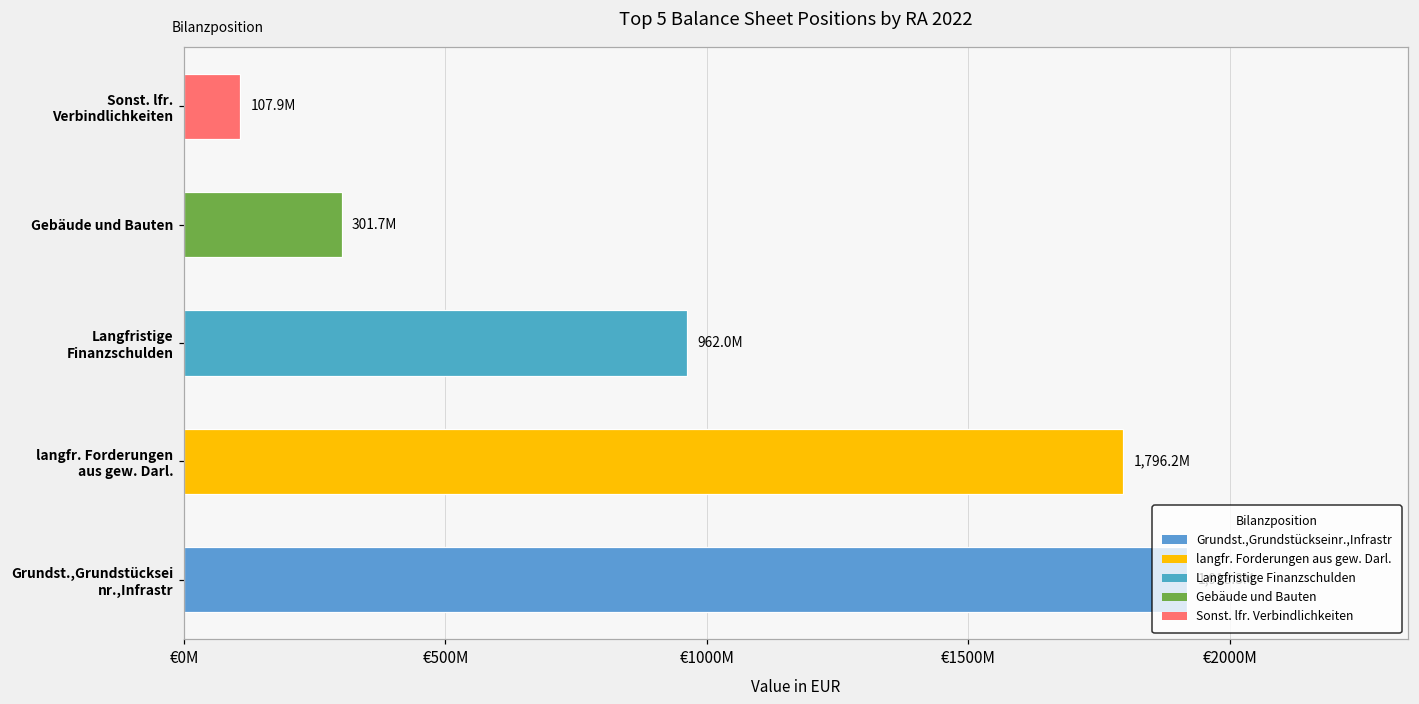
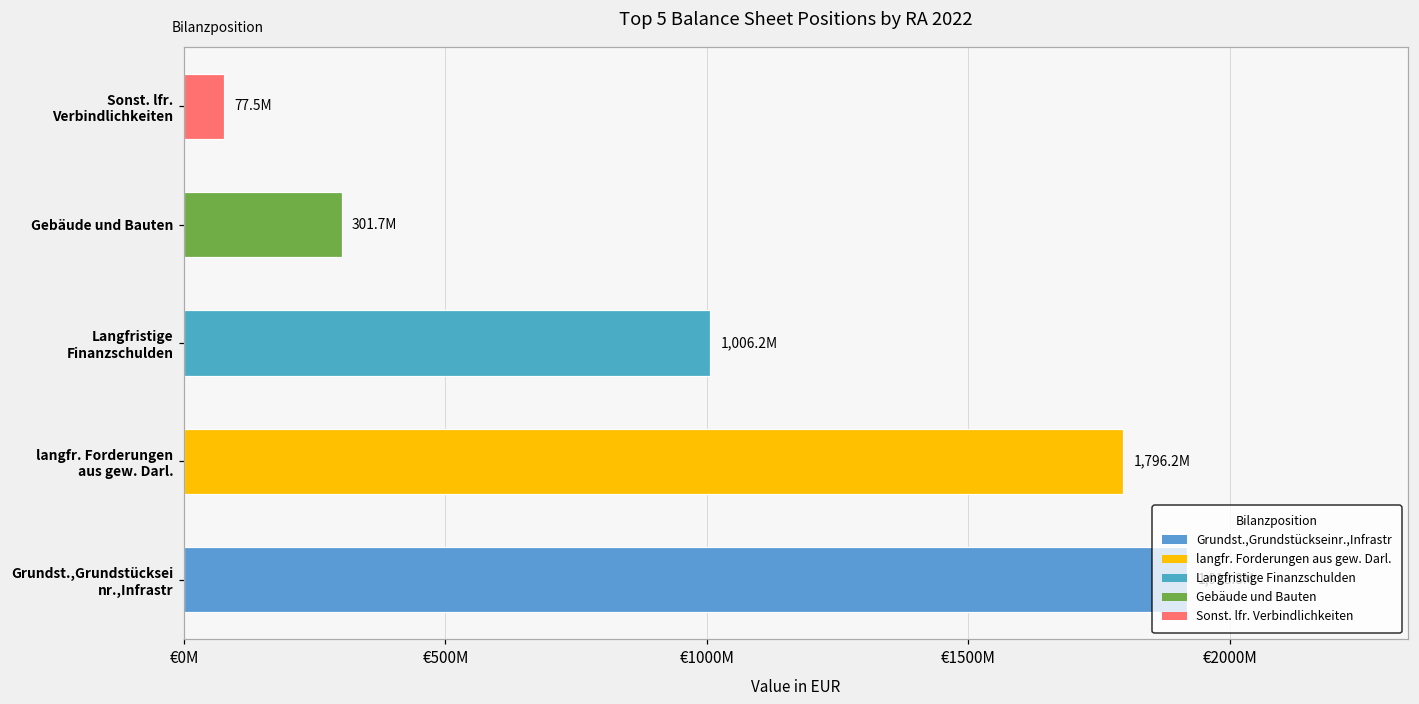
  {
-   "Sonst. lfr. Verbindlichkeiten": "107.9M",
+   "Sonst. lfr. Verbindlichkeiten": "77.5M",
    "Gebäude und Bauten": "301.7M",
-   "Langfristige Finanzschulden": "962.0M",
+   "Langfristige Finanzschulden": "1,006.2M",
    "langfr. Forderungen aus gew. Darl.": "1,796.2M"
  }
